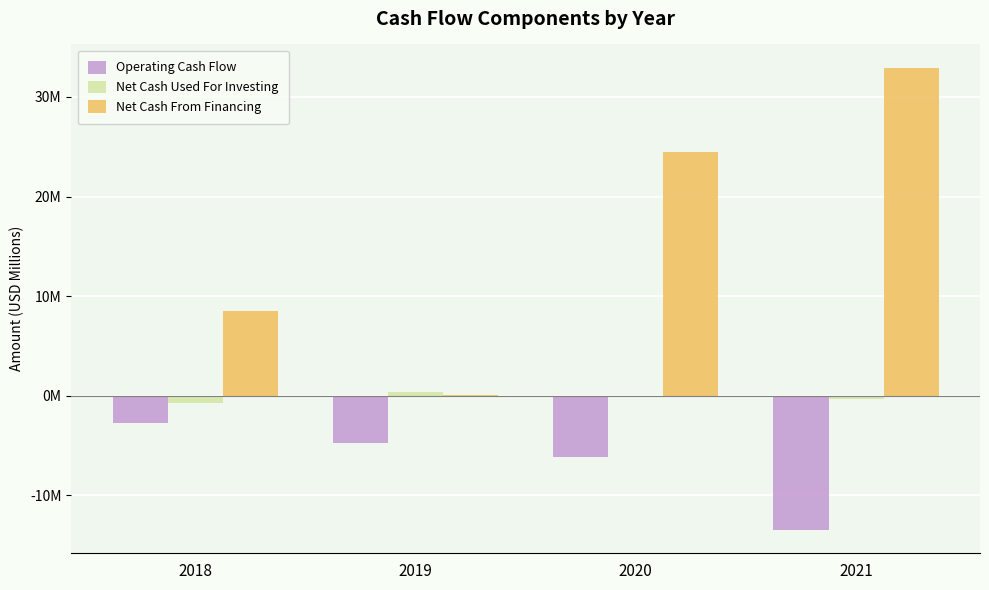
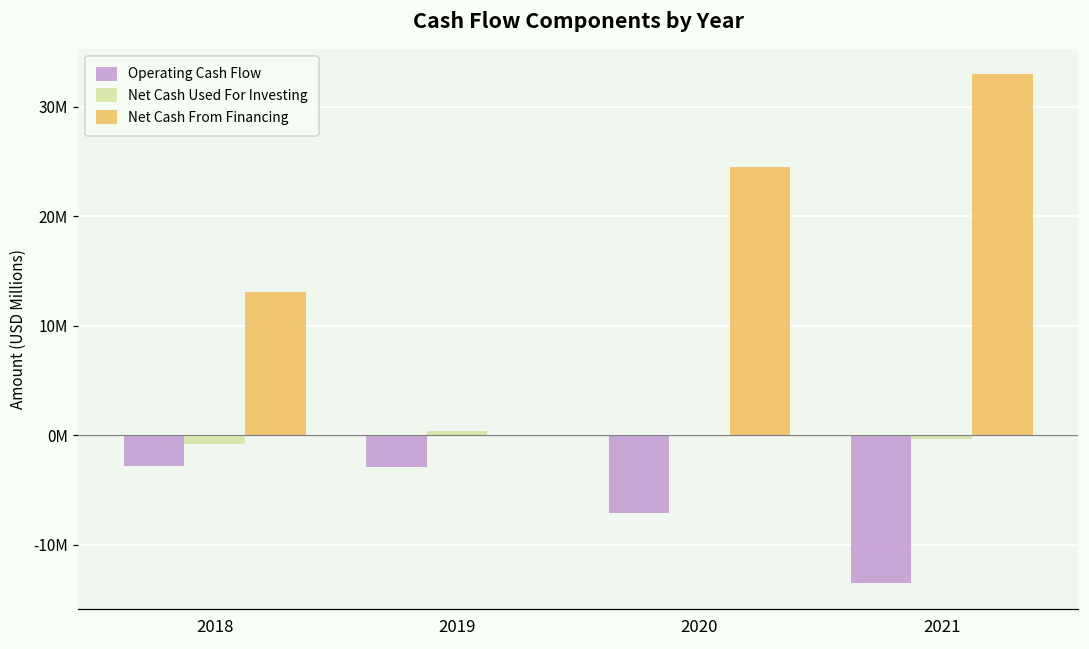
  {
    "Operating Cash Flow": {
      "2018": -3000000,
-     "2019": -5000000,
-     "2020": -6000000,
+     "2019": -3000000,
+     "2020": -7000000,
      "2021": -14000000
    },
    "Net Cash Used For Investing": {
      "2018": -1000000,
      "2019": 0,
      "2020": 0,
      "2021": 0
    },
    "Net Cash From Financing": {
-     "2018": 9000000,
+     "2018": 13000000,
      "2020": 25000000,
      "2021": 33000000
    }
  }
